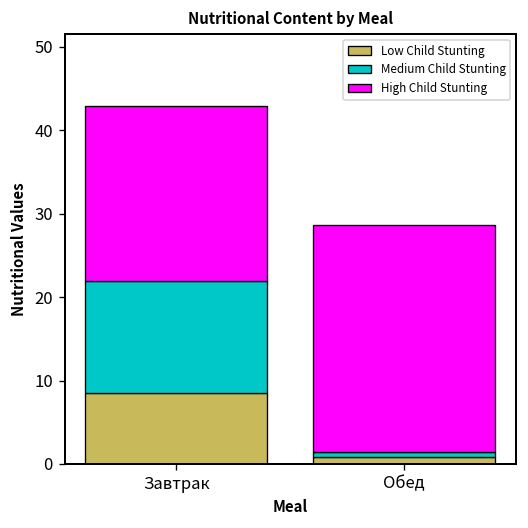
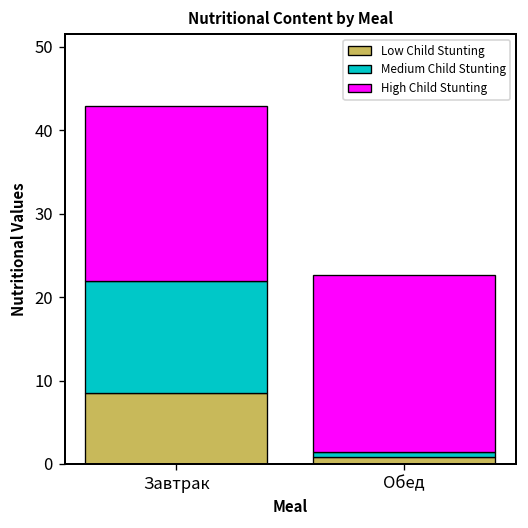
  {
    "Low Child Stunting": {
      "Завтрак": 8,
      "Обед": 1
    },
    "Medium Child Stunting": {
      "Завтрак": 14,
      "Обед": 1
    },
    "High Child Stunting": {
      "Завтрак": 21,
-     "Обед": 27
+     "Обед": 21
    }
  }
